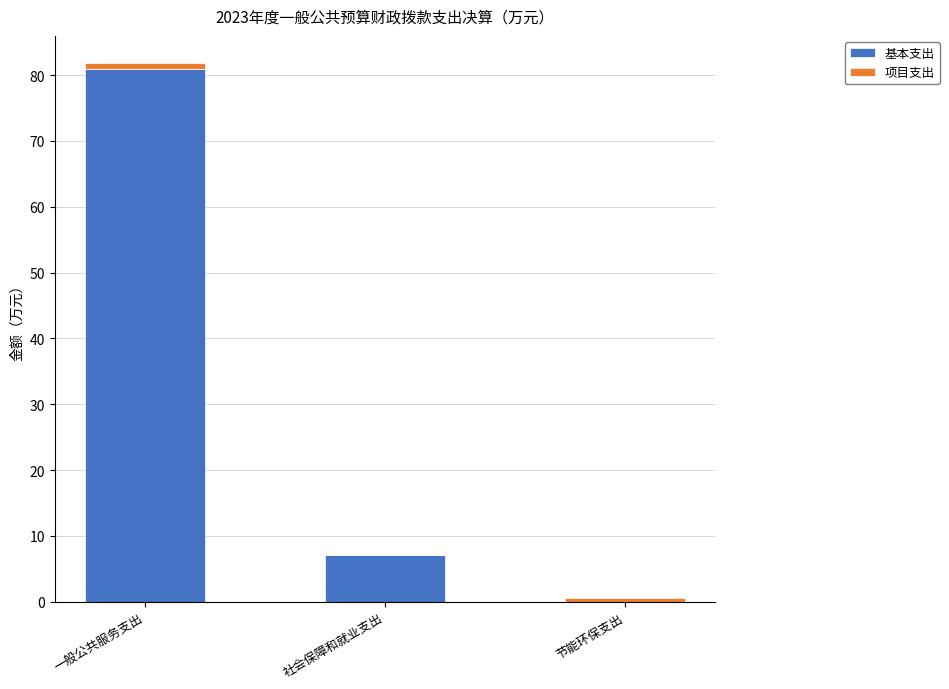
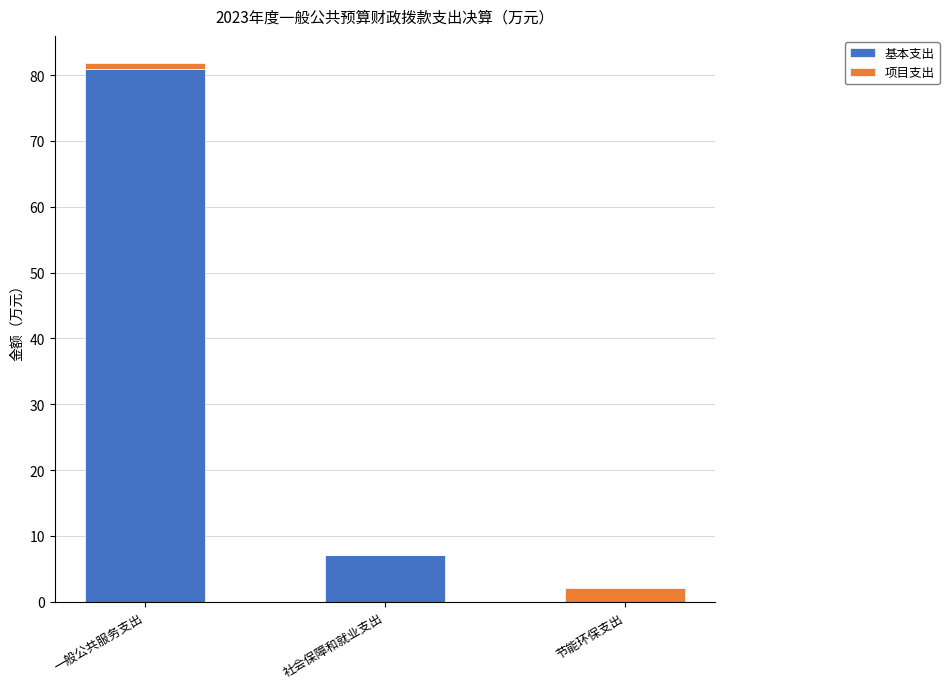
  {
    "基本支出": {
      "一般公共服务支出": 81,
      "社会保障和就业支出": 7,
      "节能环保支出": 0
    },
    "项目支出": {
      "一般公共服务支出": 1,
      "社会保障和就业支出": 0,
-     "节能环保支出": 1
+     "节能环保支出": 2
    }
  }
